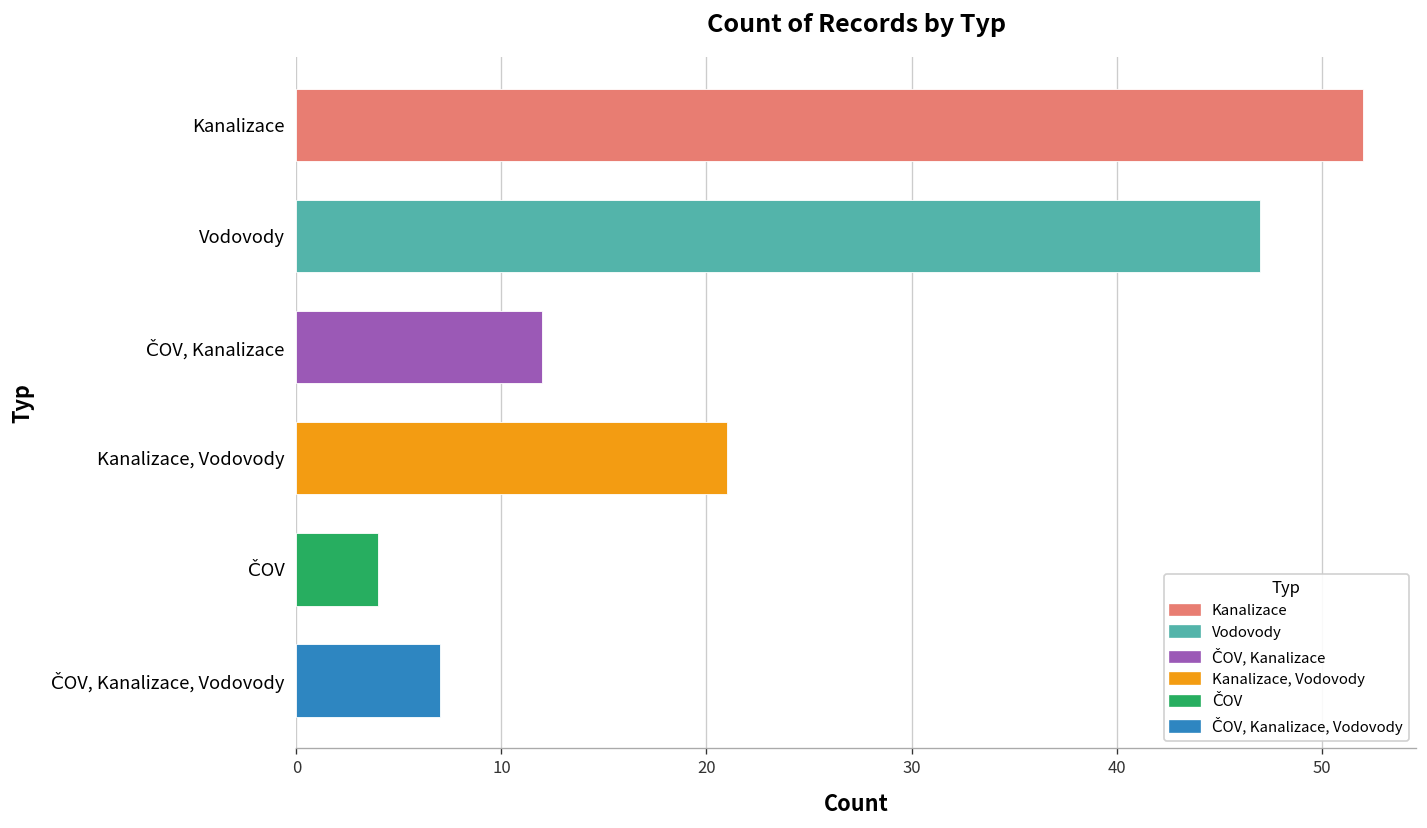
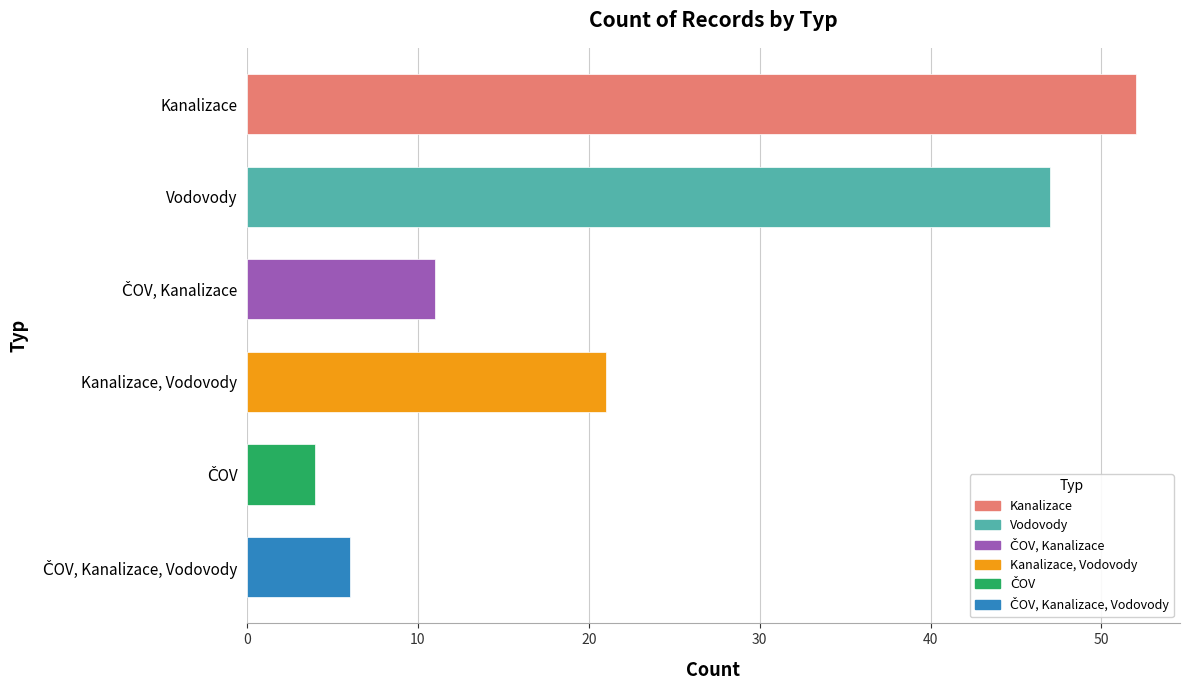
  {
    "Kanalizace": 52,
    "Vodovody": 47,
-   "ČOV, Kanalizace": 12,
+   "ČOV, Kanalizace": 11,
    "Kanalizace, Vodovody": 21,
    "ČOV": 4,
-   "ČOV, Kanalizace, Vodovody": 7
+   "ČOV, Kanalizace, Vodovody": 6
  }
